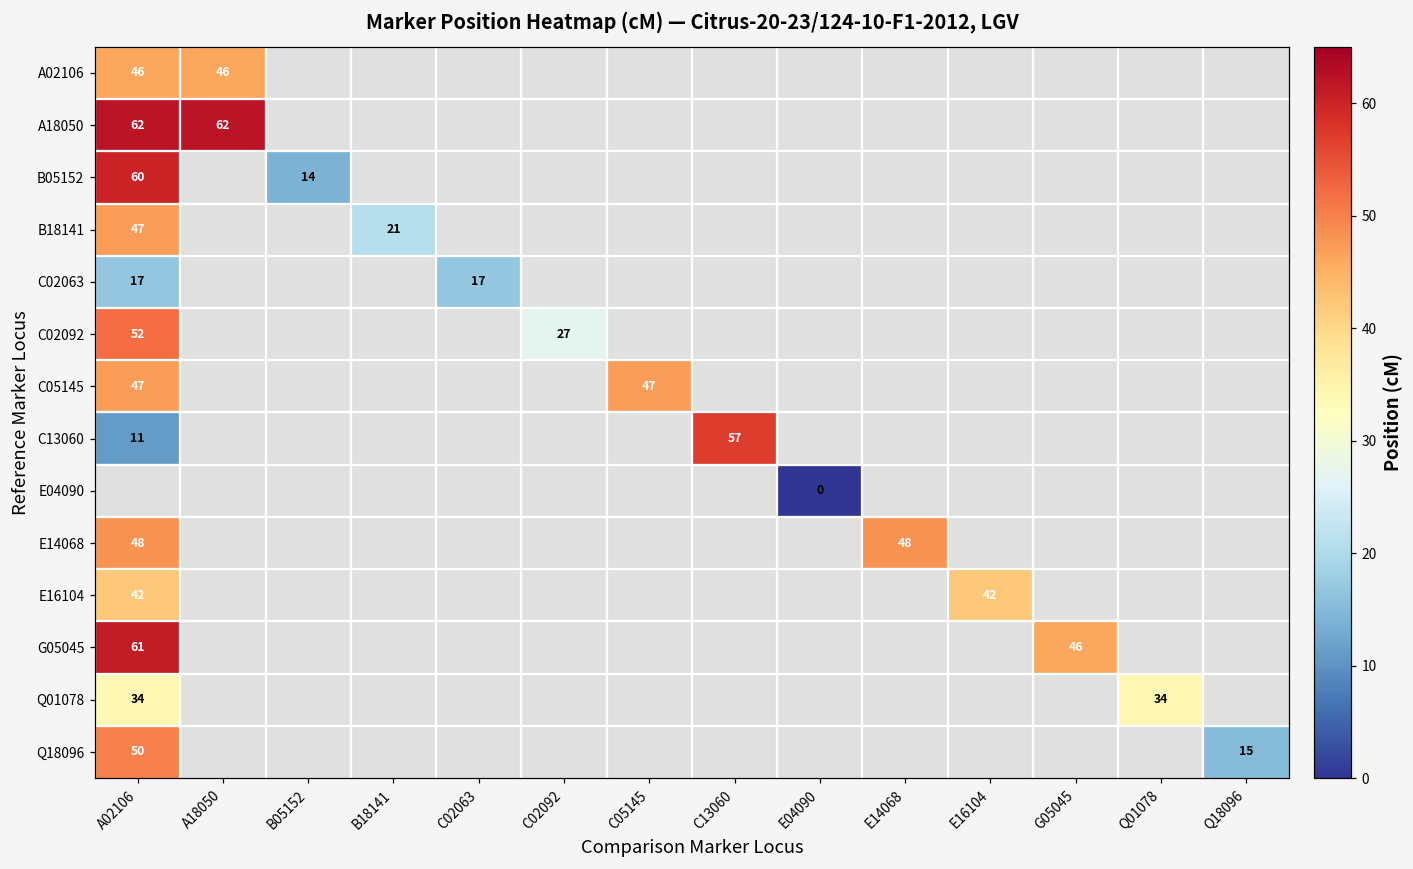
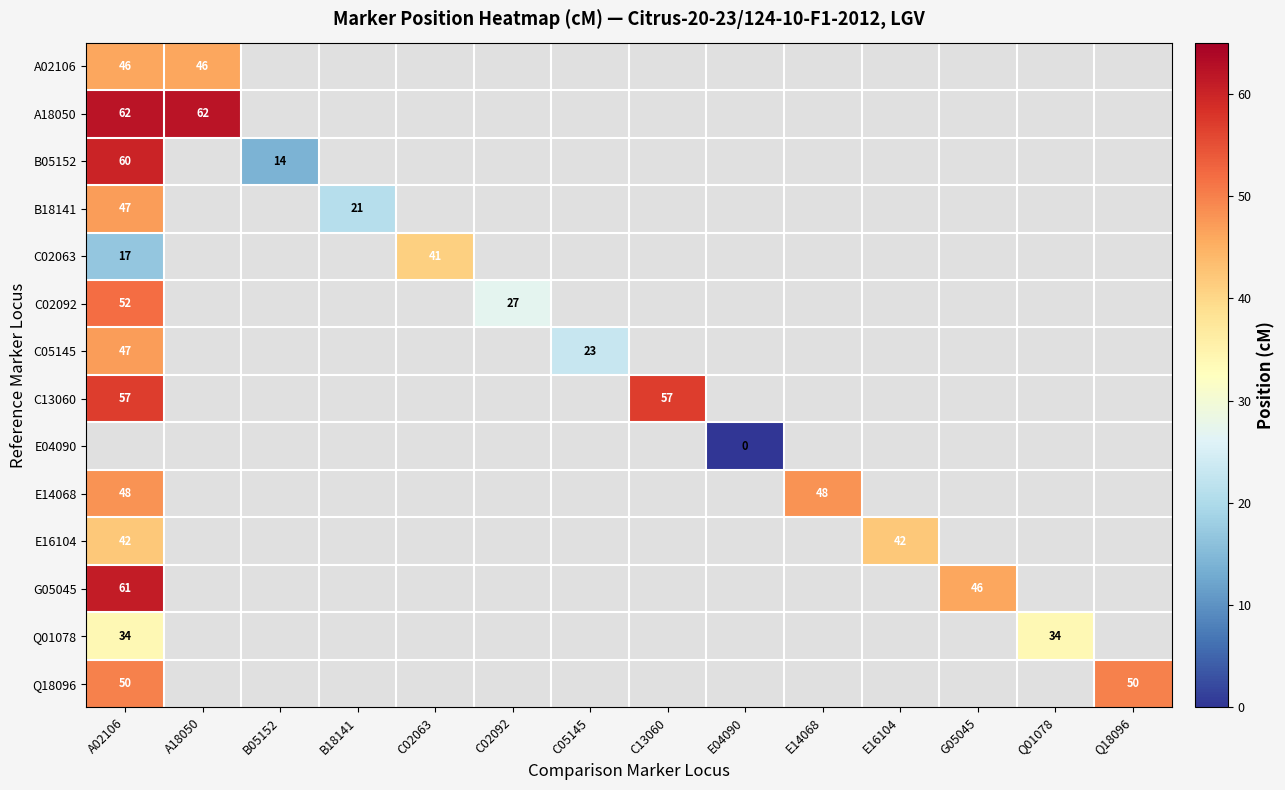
  {
    "A02106": {
      "A02106": 46,
      "A18050": 46
    },
    "A18050": {
      "A02106": 62,
      "A18050": 62
    },
    "B05152": {
      "A02106": 60,
      "B05152": 14
    },
    "B18141": {
      "A02106": 47,
      "B18141": 21
    },
    "C02063": {
      "A02106": 17,
-     "C02063": 17
+     "C02063": 41
    },
    "C02092": {
      "A02106": 52,
      "C02092": 27
    },
    "C05145": {
      "A02106": 47,
-     "C05145": 47
+     "C05145": 23
    },
    "C13060": {
-     "A02106": 11,
+     "A02106": 57,
      "C13060": 57
    },
    "E04090": {
      "E04090": 0
    },
    "E14068": {
      "A02106": 48,
      "E14068": 48
    },
    "E16104": {
      "A02106": 42,
      "E16104": 42
    },
    "G05045": {
      "A02106": 61,
      "G05045": 46
    },
    "Q01078": {
      "A02106": 34,
      "Q01078": 34
    },
    "Q18096": {
      "A02106": 50,
-     "Q18096": 15
+     "Q18096": 50
    }
  }
